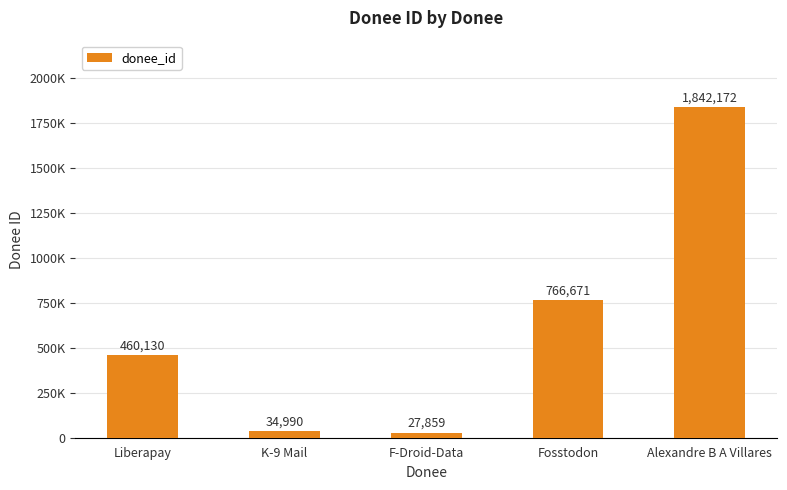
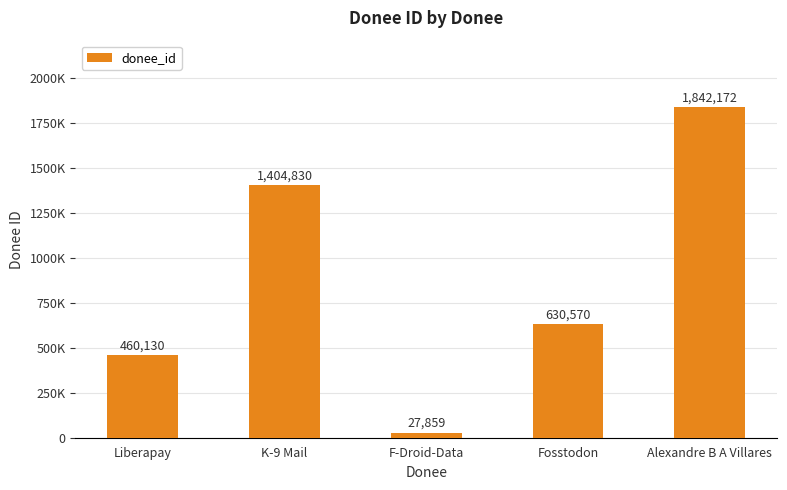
  {
    "Liberapay": "460,130",
-   "K-9 Mail": "34,990",
+   "K-9 Mail": "1,404,830",
    "F-Droid-Data": "27,859",
-   "Fosstodon": "766,671",
+   "Fosstodon": "630,570",
    "Alexandre B A Villares": "1,842,172"
  }
